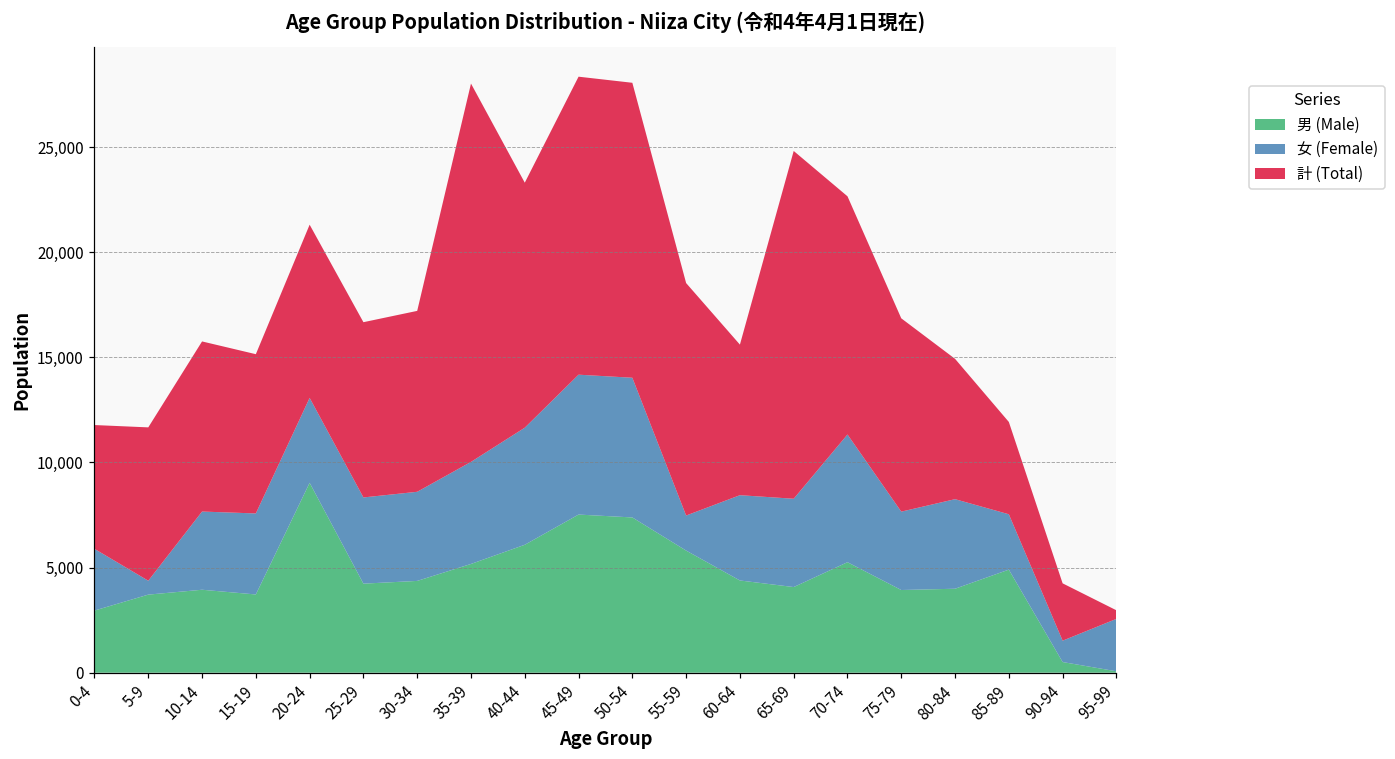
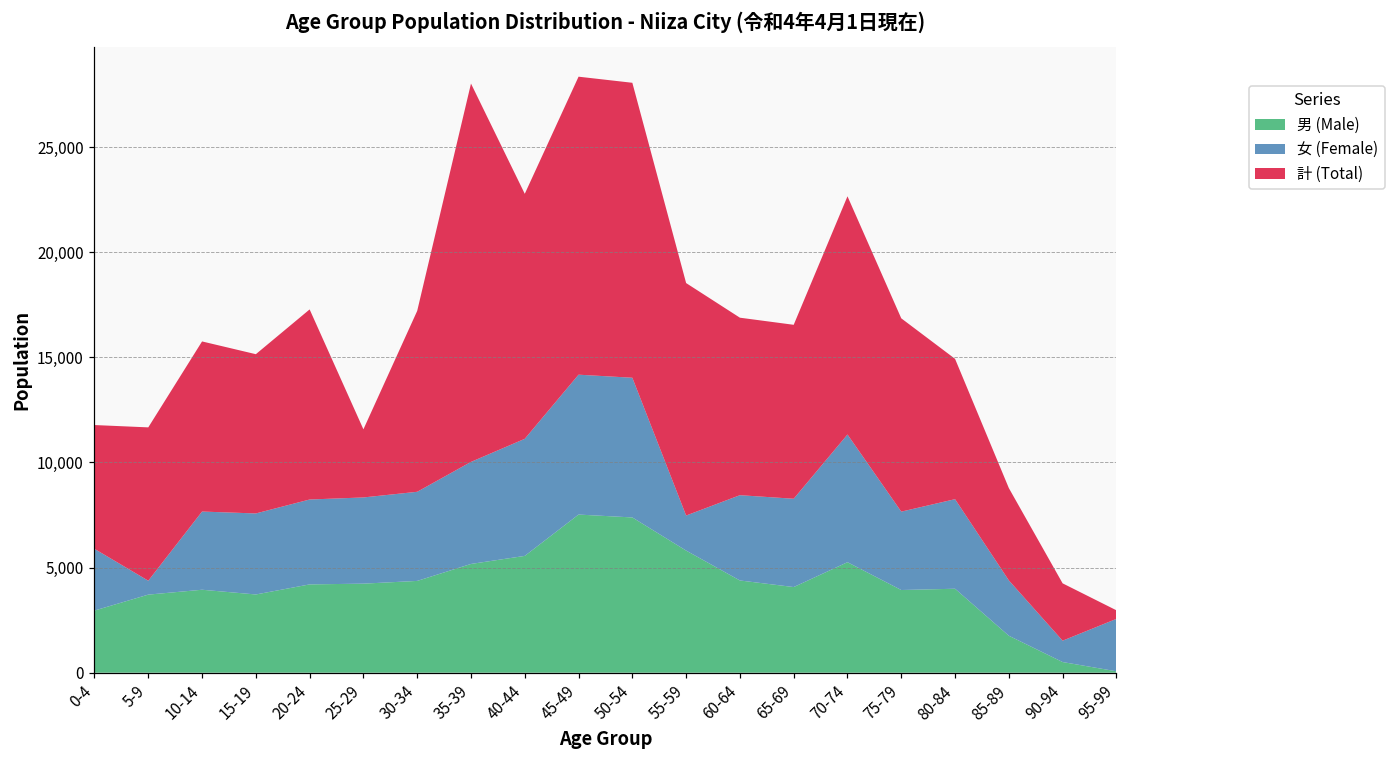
  {
    "男 (Male)": {
      "0-4": "3,000",
      "5-9": "3,700",
      "10-14": "3,900",
      "15-19": "3,700",
-     "20-24": "9,000",
+     "20-24": "4,200",
      "25-29": "4,200",
      "30-34": "4,400",
      "35-39": "5,200",
-     "40-44": "6,100",
+     "40-44": "5,600",
      "45-49": "7,500",
      "50-54": "7,400",
      "55-59": "5,800",
      "60-64": "4,400",
      "65-69": "4,100",
      "70-74": "5,300",
      "75-79": "3,900",
      "80-84": "4,000",
-     "85-89": "4,900",
+     "85-89": "1,800",
      "90-94": "500"
    },
    "女 (Female)": {
      "0-4": "2,900",
      "5-9": "700",
      "10-14": "3,700",
      "15-19": "3,900",
      "20-24": "4,000",
      "25-29": "4,100",
      "30-34": "4,200",
      "35-39": "4,900",
      "40-44": "5,600",
      "45-49": "6,700",
      "50-54": "6,600",
      "55-59": "1,700",
      "60-64": "4,100",
      "65-69": "4,200",
      "70-74": "6,100",
      "75-79": "3,700",
      "80-84": "4,300",
      "85-89": "2,600",
      "90-94": "1,000",
      "95-99": "2,500"
    },
    "計 (Total)": {
      "0-4": "5,900",
      "5-9": "7,300",
      "10-14": "8,100",
      "15-19": "7,600",
-     "20-24": "8,200",
-     "25-29": "8,300",
+     "20-24": "9,000",
+     "25-29": "3,200",
      "30-34": "8,600",
      "35-39": "18,000",
      "40-44": "11,700",
      "45-49": "14,200",
      "50-54": "14,000",
      "55-59": "11,100",
-     "60-64": "7,200",
-     "65-69": "16,500",
+     "60-64": "8,400",
+     "65-69": "8,300",
      "70-74": "11,300",
      "75-79": "9,200",
      "80-84": "6,700",
      "85-89": "4,400",
      "90-94": "2,700",
      "95-99": "400"
    }
  }
